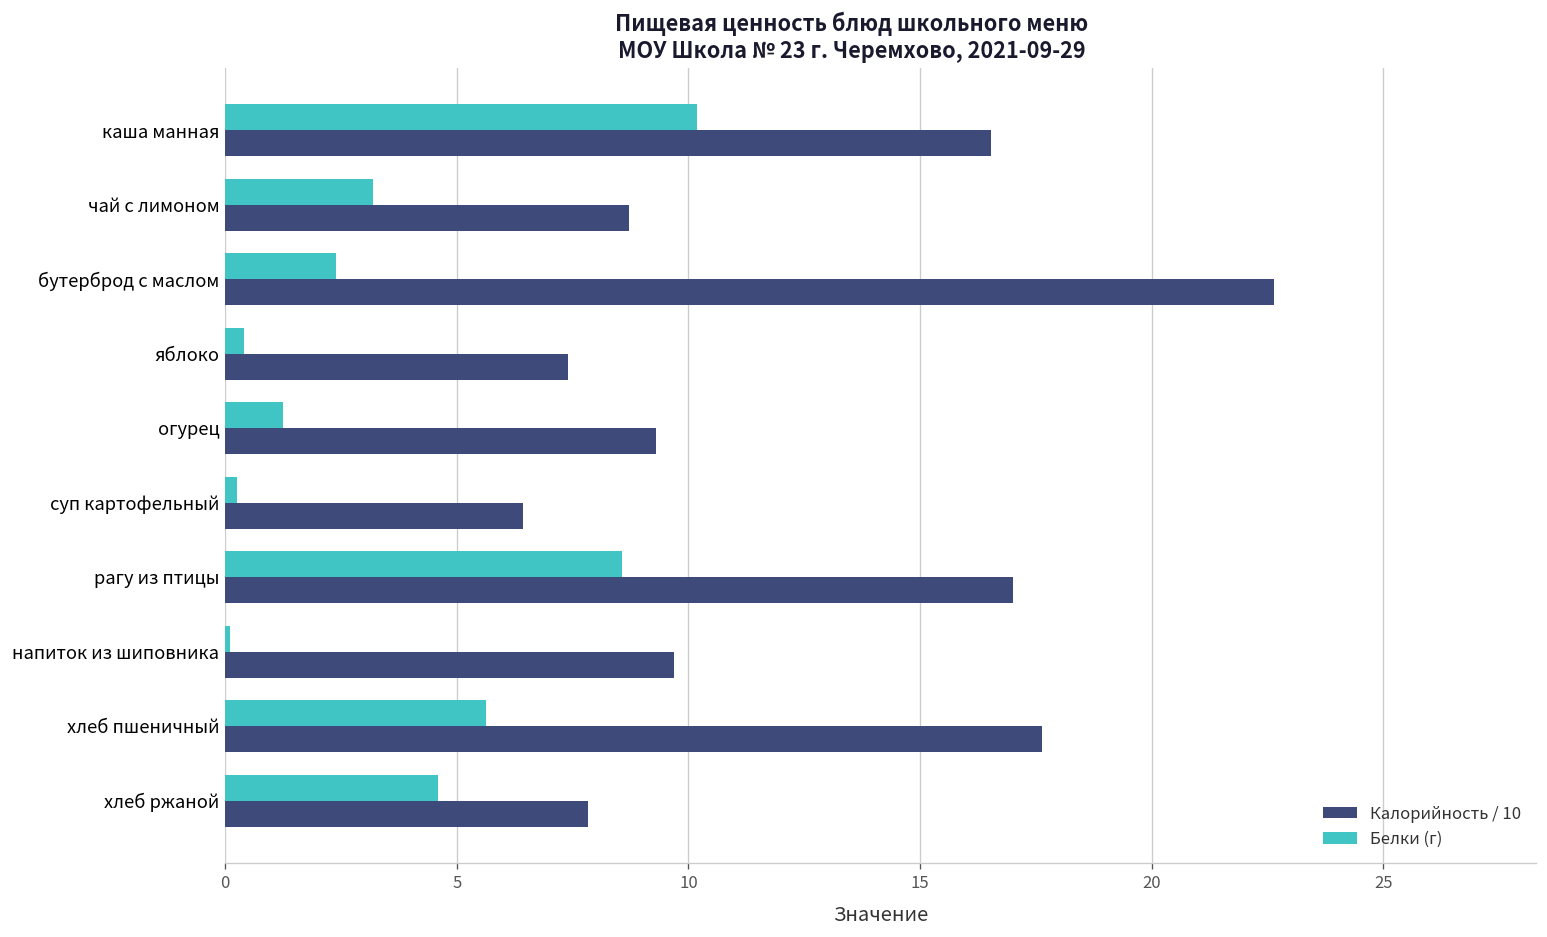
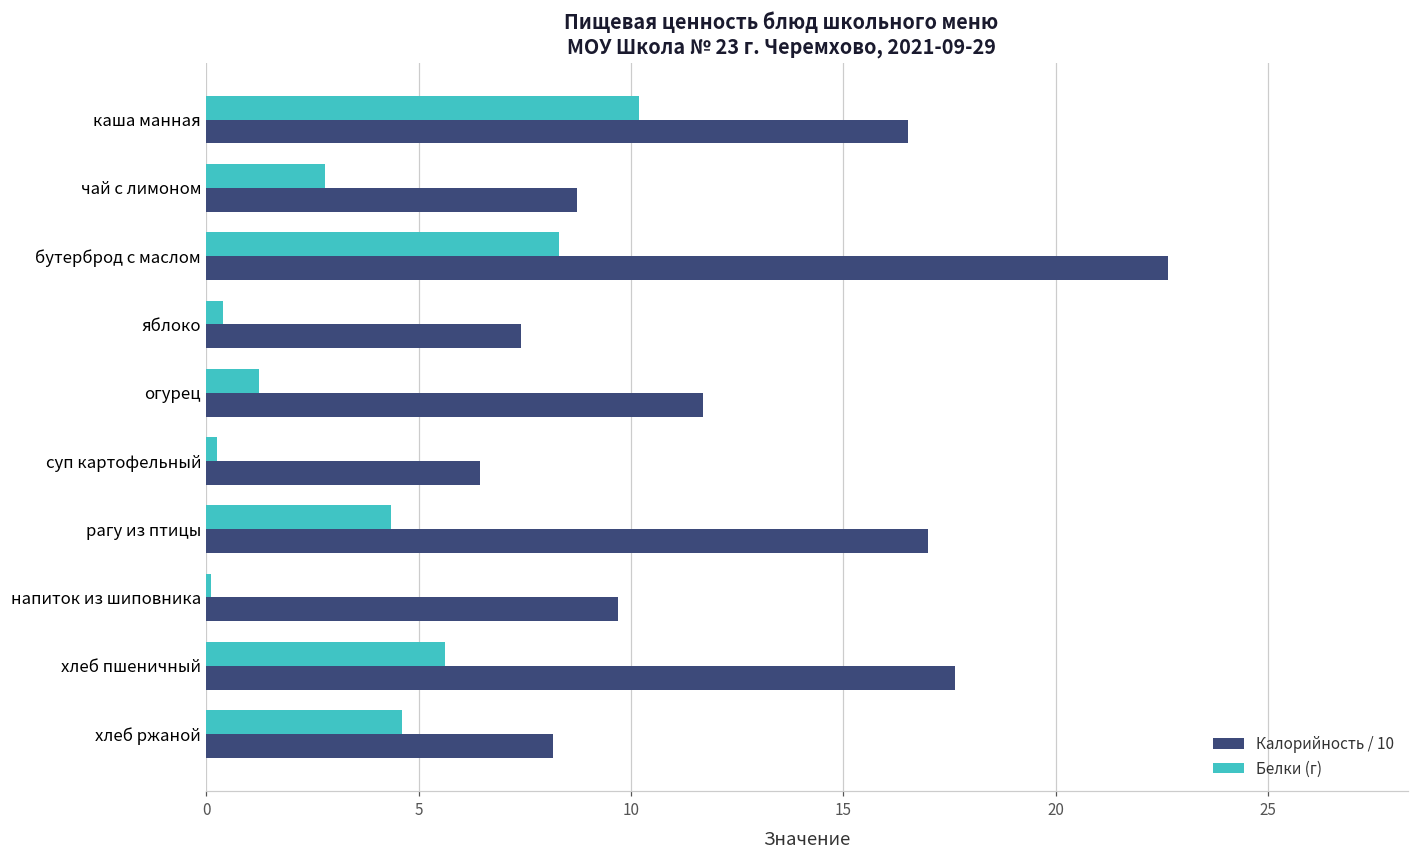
  {
    "Калорийность / 10": {
      "каша манная": 16.5,
      "чай с лимоном": 8.7,
      "бутерброд с маслом": 22.6,
      "яблоко": 7.4,
-     "огурец": 9.3,
+     "огурец": 11.7,
      "суп картофельный": 6.4,
      "рагу из птицы": 17.0,
      "напиток из шиповника": 9.7,
      "хлеб пшеничный": 17.6,
-     "хлеб ржаной": 7.8
+     "хлеб ржаной": 8.2
    },
    "Белки (г)": {
      "каша манная": 10.2,
-     "чай с лимоном": 3.2,
-     "бутерброд с маслом": 2.4,
+     "чай с лимоном": 2.8,
+     "бутерброд с маслом": 8.3,
      "яблоко": 0.4,
      "огурец": 1.2,
      "суп картофельный": 0.3,
-     "рагу из птицы": 8.6,
+     "рагу из птицы": 4.3,
      "напиток из шиповника": 0.1,
      "хлеб пшеничный": 5.6,
      "хлеб ржаной": 4.6
    }
  }
